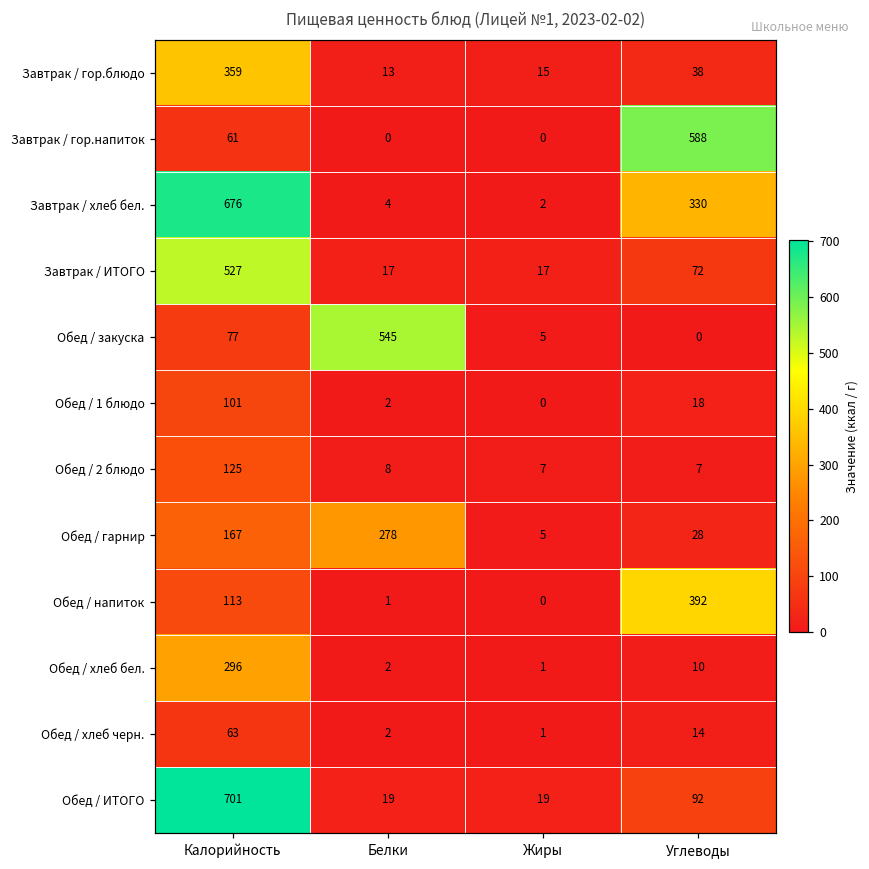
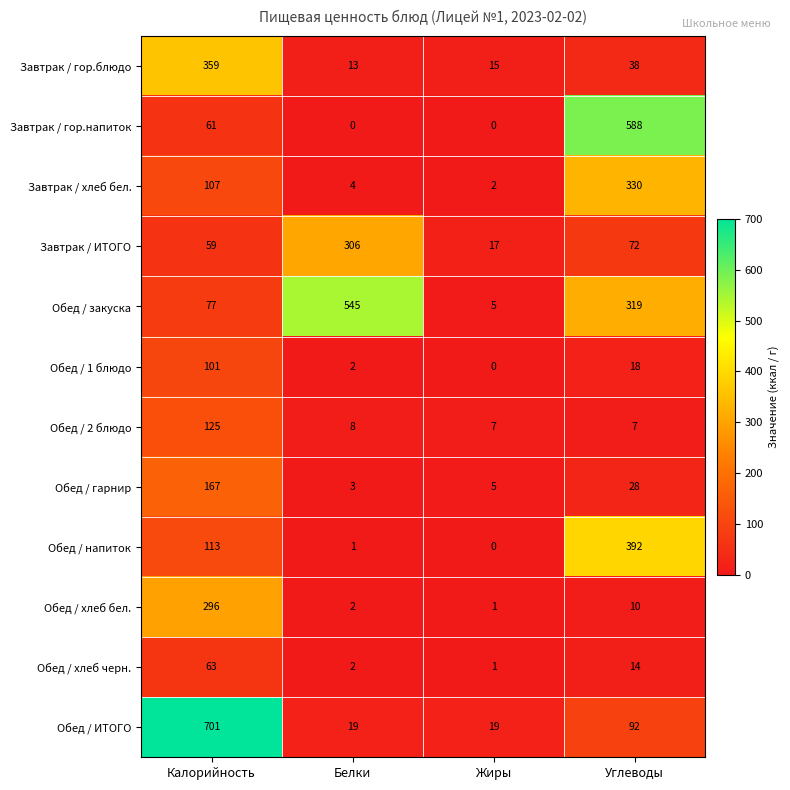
  {
    "Завтрак / гор.блюдо": {
      "Калорийность": 359,
      "Белки": 13,
      "Жиры": 15,
      "Углеводы": 38
    },
    "Завтрак / гор.напиток": {
      "Калорийность": 61,
      "Белки": 0,
      "Жиры": 0,
      "Углеводы": 588
    },
    "Завтрак / хлеб бел.": {
-     "Калорийность": 676,
+     "Калорийность": 107,
      "Белки": 4,
      "Жиры": 2,
      "Углеводы": 330
    },
    "Завтрак / ИТОГО": {
-     "Калорийность": 527,
-     "Белки": 17,
+     "Калорийность": 59,
+     "Белки": 306,
      "Жиры": 17,
      "Углеводы": 72
    },
    "Обед / закуска": {
      "Калорийность": 77,
      "Белки": 545,
      "Жиры": 5,
-     "Углеводы": 0
+     "Углеводы": 319
    },
    "Обед / 1 блюдо": {
      "Калорийность": 101,
      "Белки": 2,
      "Жиры": 0,
      "Углеводы": 18
    },
    "Обед / 2 блюдо": {
      "Калорийность": 125,
      "Белки": 8,
      "Жиры": 7,
      "Углеводы": 7
    },
    "Обед / гарнир": {
      "Калорийность": 167,
-     "Белки": 278,
+     "Белки": 3,
      "Жиры": 5,
      "Углеводы": 28
    },
    "Обед / напиток": {
      "Калорийность": 113,
      "Белки": 1,
      "Жиры": 0,
      "Углеводы": 392
    },
    "Обед / хлеб бел.": {
      "Калорийность": 296,
      "Белки": 2,
      "Жиры": 1,
      "Углеводы": 10
    },
    "Обед / хлеб черн.": {
      "Калорийность": 63,
      "Белки": 2,
      "Жиры": 1,
      "Углеводы": 14
    },
    "Обед / ИТОГО": {
      "Калорийность": 701,
      "Белки": 19,
      "Жиры": 19,
      "Углеводы": 92
    }
  }
